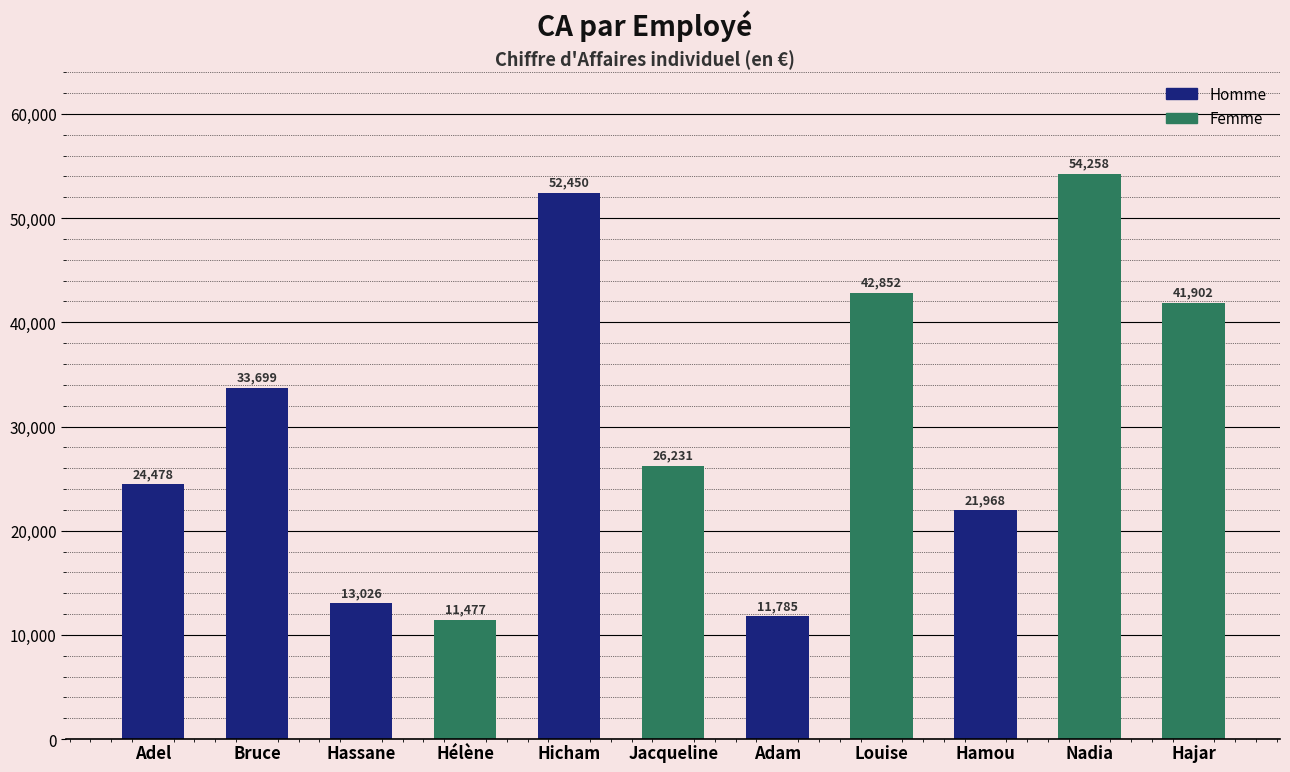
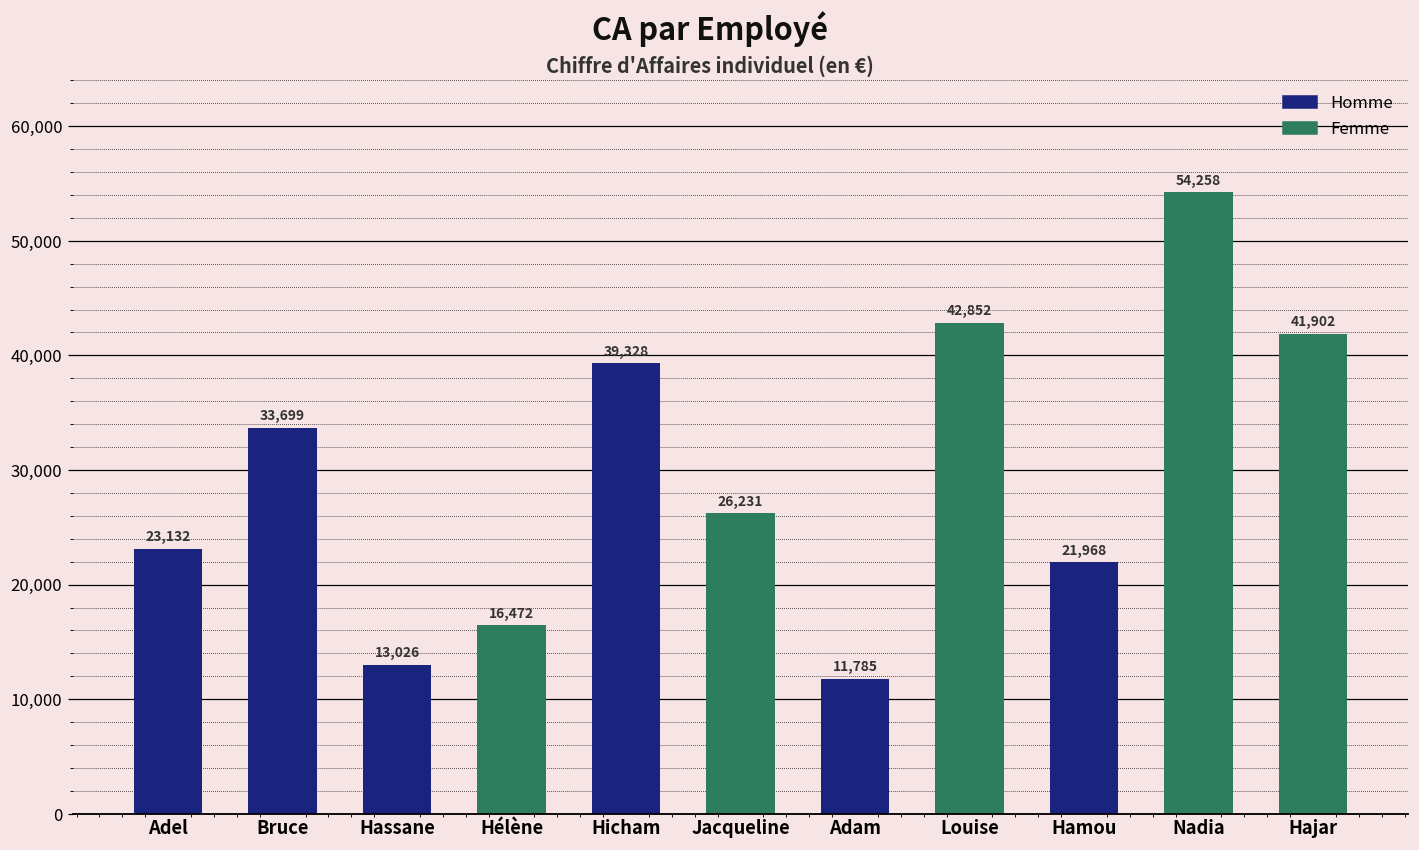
  {
-   "Adel": "24,478",
+   "Adel": "23,132",
    "Bruce": "33,699",
    "Hassane": "13,026",
-   "Hélène": "11,477",
-   "Hicham": "52,450",
+   "Hélène": "16,472",
+   "Hicham": "39,328",
    "Jacqueline": "26,231",
    "Adam": "11,785",
    "Louise": "42,852",
    "Hamou": "21,968",
    "Nadia": "54,258",
    "Hajar": "41,902"
  }
